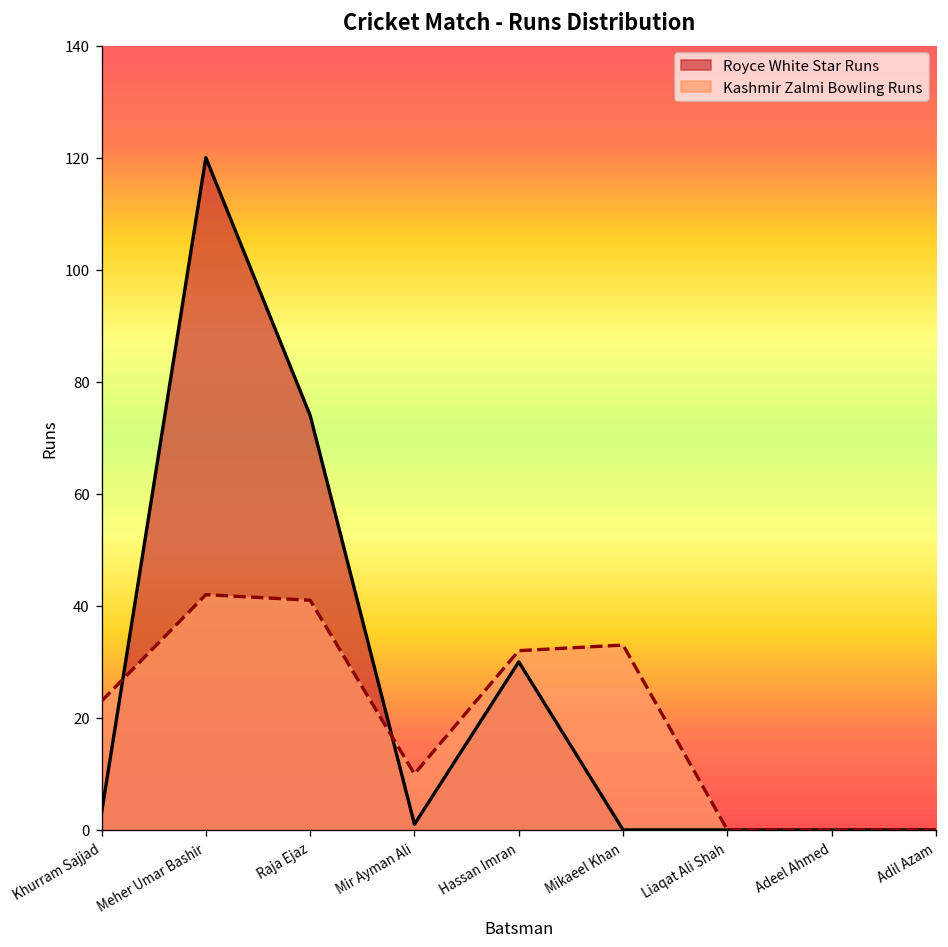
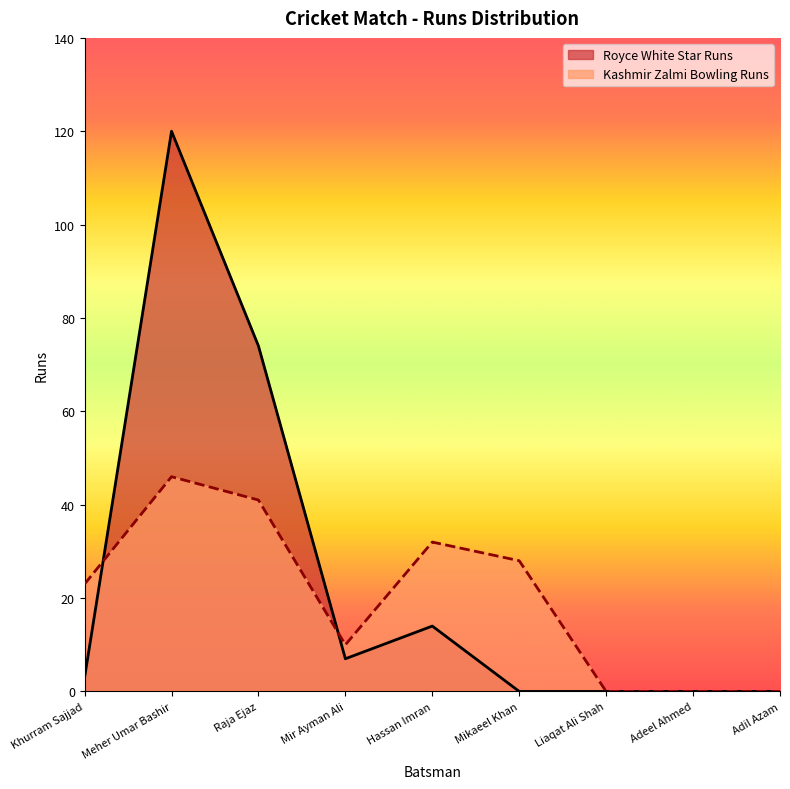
  {
    "Royce White Star Runs": {
      "Khurram Sajjad": 3,
      "Meher Umar Bashir": 120,
      "Raja Ejaz": 74,
-     "Mir Ayman Ali": 1,
-     "Hassan Imran": 30,
+     "Mir Ayman Ali": 7,
+     "Hassan Imran": 14,
      "Mikaeel Khan": 0
    },
    "Kashmir Zalmi Bowling Runs": {
      "Khurram Sajjad": 23,
-     "Meher Umar Bashir": 42,
+     "Meher Umar Bashir": 46,
      "Raja Ejaz": 41,
      "Mir Ayman Ali": 10,
      "Hassan Imran": 32,
-     "Mikaeel Khan": 33
+     "Mikaeel Khan": 28
    }
  }
